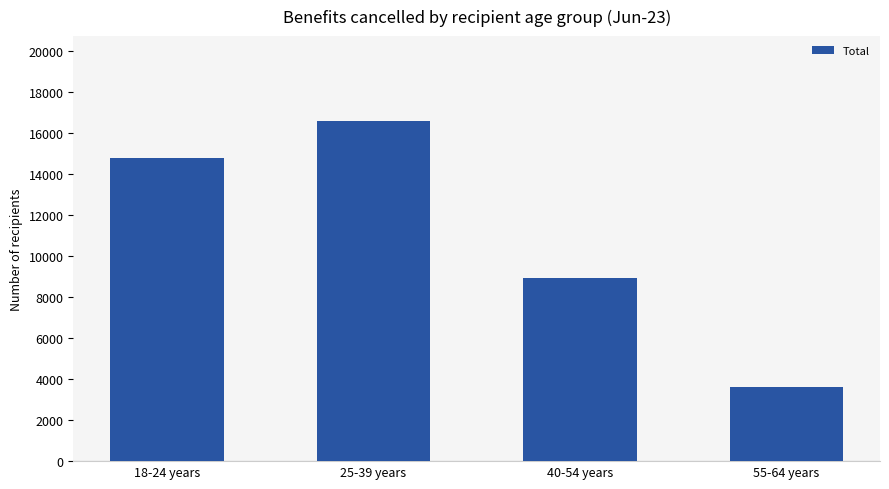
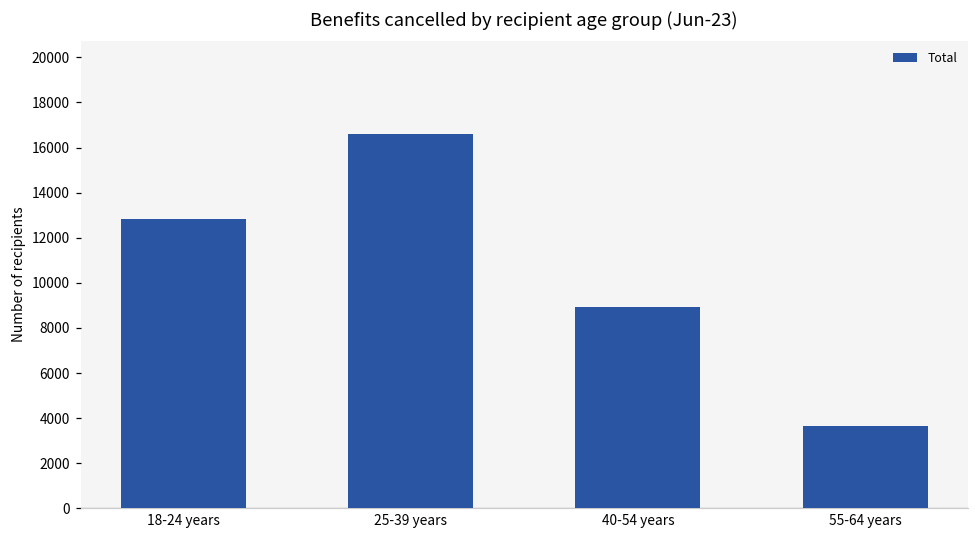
  {
-   "18-24 years": 14800,
+   "18-24 years": 12800,
    "25-39 years": 16600,
    "40-54 years": 8900,
    "55-64 years": 3600
  }
